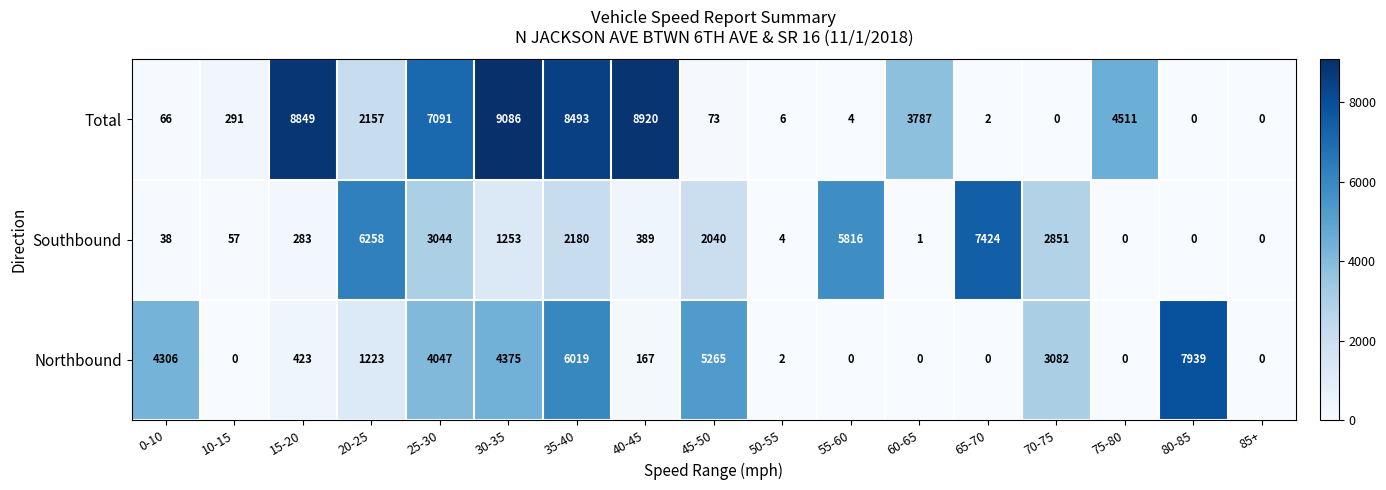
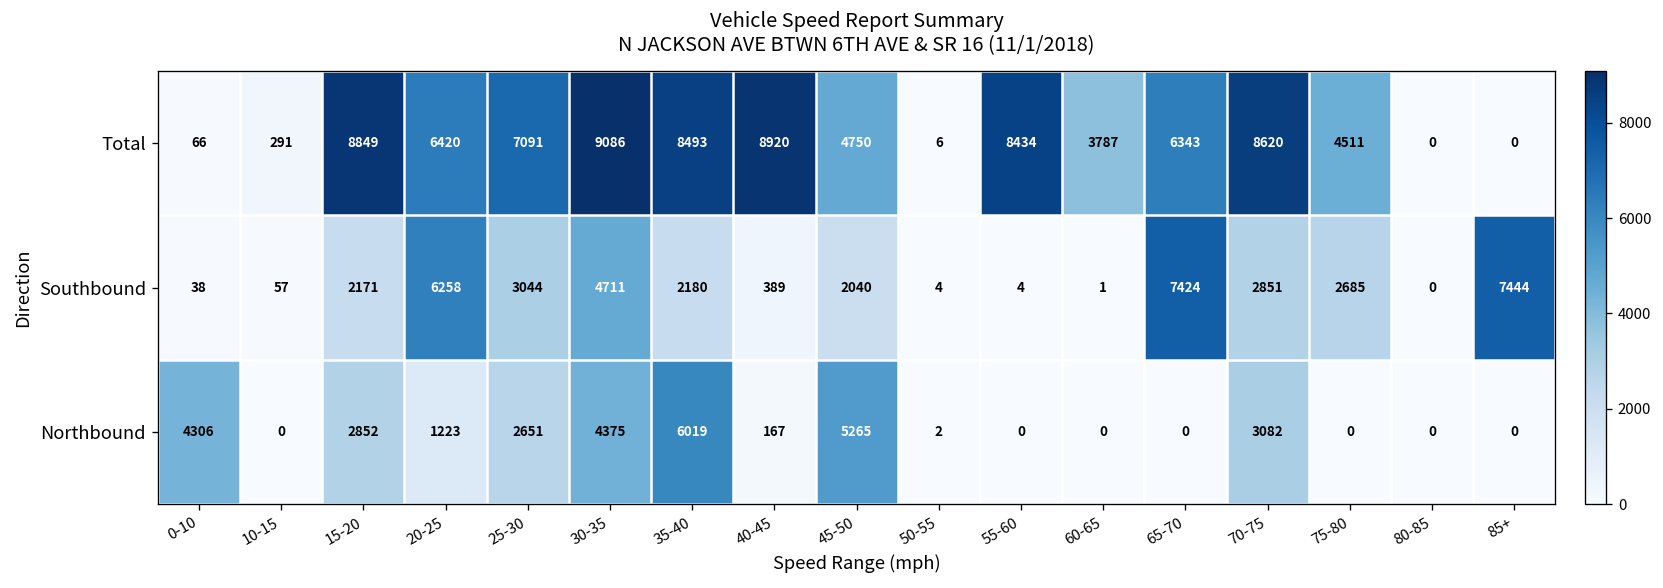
  {
    "Total": {
      "0-10": 66,
      "10-15": 291,
      "15-20": 8849,
-     "20-25": 2157,
+     "20-25": 6420,
      "25-30": 7091,
      "30-35": 9086,
      "35-40": 8493,
      "40-45": 8920,
-     "45-50": 73,
+     "45-50": 4750,
      "50-55": 6,
-     "55-60": 4,
+     "55-60": 8434,
      "60-65": 3787,
-     "65-70": 2,
-     "70-75": 0,
+     "65-70": 6343,
+     "70-75": 8620,
      "75-80": 4511,
      "80-85": 0,
      "85+": 0
    },
    "Southbound": {
      "0-10": 38,
      "10-15": 57,
-     "15-20": 283,
+     "15-20": 2171,
      "20-25": 6258,
      "25-30": 3044,
-     "30-35": 1253,
+     "30-35": 4711,
      "35-40": 2180,
      "40-45": 389,
      "45-50": 2040,
      "50-55": 4,
-     "55-60": 5816,
+     "55-60": 4,
      "60-65": 1,
      "65-70": 7424,
      "70-75": 2851,
-     "75-80": 0,
+     "75-80": 2685,
      "80-85": 0,
-     "85+": 0
+     "85+": 7444
    },
    "Northbound": {
      "0-10": 4306,
      "10-15": 0,
-     "15-20": 423,
+     "15-20": 2852,
      "20-25": 1223,
-     "25-30": 4047,
+     "25-30": 2651,
      "30-35": 4375,
      "35-40": 6019,
      "40-45": 167,
      "45-50": 5265,
      "50-55": 2,
      "55-60": 0,
      "60-65": 0,
      "65-70": 0,
      "70-75": 3082,
      "75-80": 0,
-     "80-85": 7939,
+     "80-85": 0,
      "85+": 0
    }
  }
